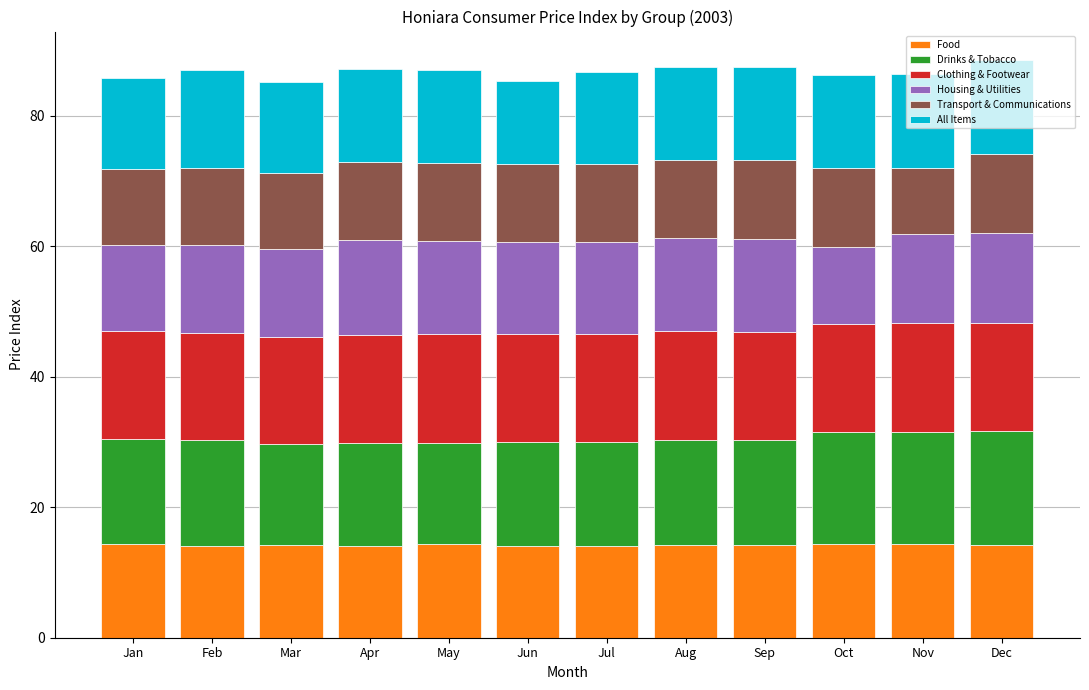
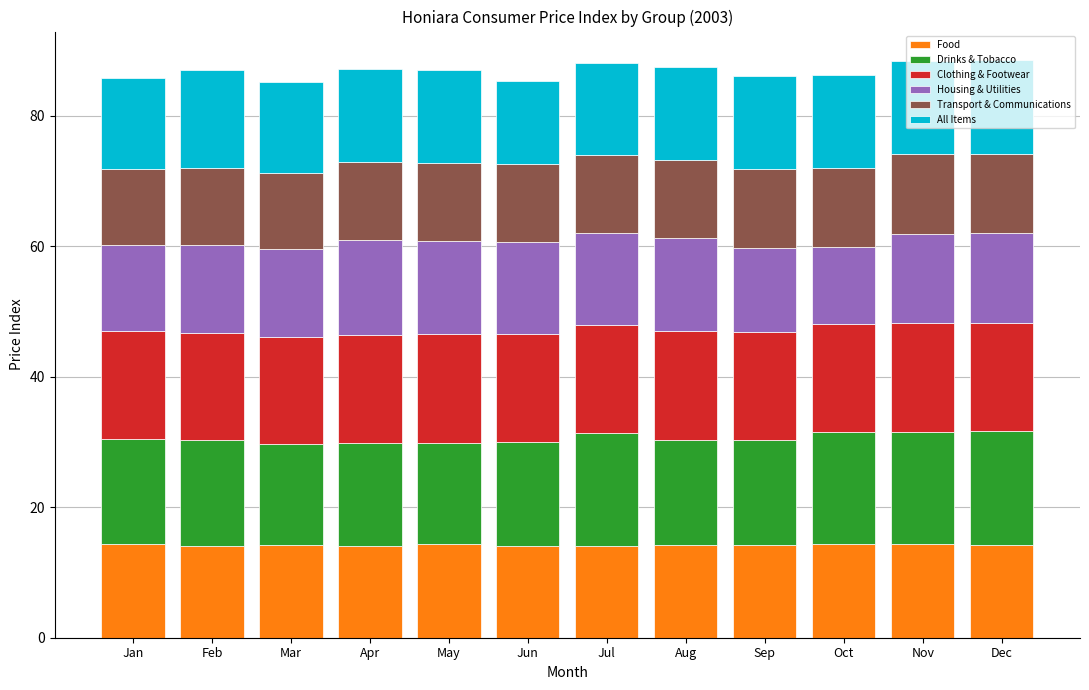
  {
    "Food": {
      "Jan": 14,
      "Feb": 14,
      "Mar": 14,
      "Apr": 14,
      "May": 14,
      "Jun": 14,
      "Jul": 14,
      "Aug": 14,
      "Sep": 14,
      "Oct": 14,
      "Nov": 14,
      "Dec": 14
    },
    "Drinks & Tobacco": {
      "Jan": 16,
      "Feb": 16,
      "Mar": 15,
      "Apr": 16,
      "May": 16,
      "Jun": 16,
-     "Jul": 16,
+     "Jul": 17,
      "Aug": 16,
      "Sep": 16,
      "Oct": 17,
      "Nov": 17,
      "Dec": 17
    },
    "Clothing & Footwear": {
      "Jan": 16,
      "Feb": 16,
      "Mar": 16,
      "Apr": 17,
      "May": 17,
      "Jun": 17,
      "Jul": 17,
      "Aug": 17,
      "Sep": 17,
      "Oct": 17,
      "Nov": 17,
      "Dec": 17
    },
    "Housing & Utilities": {
      "Jan": 13,
      "Feb": 13,
      "Mar": 13,
      "Apr": 14,
      "May": 14,
      "Jun": 14,
      "Jul": 14,
      "Aug": 14,
-     "Sep": 14,
+     "Sep": 13,
      "Oct": 12,
      "Nov": 14,
      "Dec": 14
    },
    "Transport & Communications": {
      "Jan": 12,
      "Feb": 12,
      "Mar": 12,
      "Apr": 12,
      "May": 12,
      "Jun": 12,
      "Jul": 12,
      "Aug": 12,
      "Sep": 12,
      "Oct": 12,
-     "Nov": 10,
+     "Nov": 12,
      "Dec": 12
    },
    "All Items": {
      "Jan": 14,
      "Feb": 15,
      "Mar": 14,
      "Apr": 14,
      "May": 14,
      "Jun": 13,
      "Jul": 14,
      "Aug": 14,
      "Sep": 14,
      "Oct": 14
    }
  }
